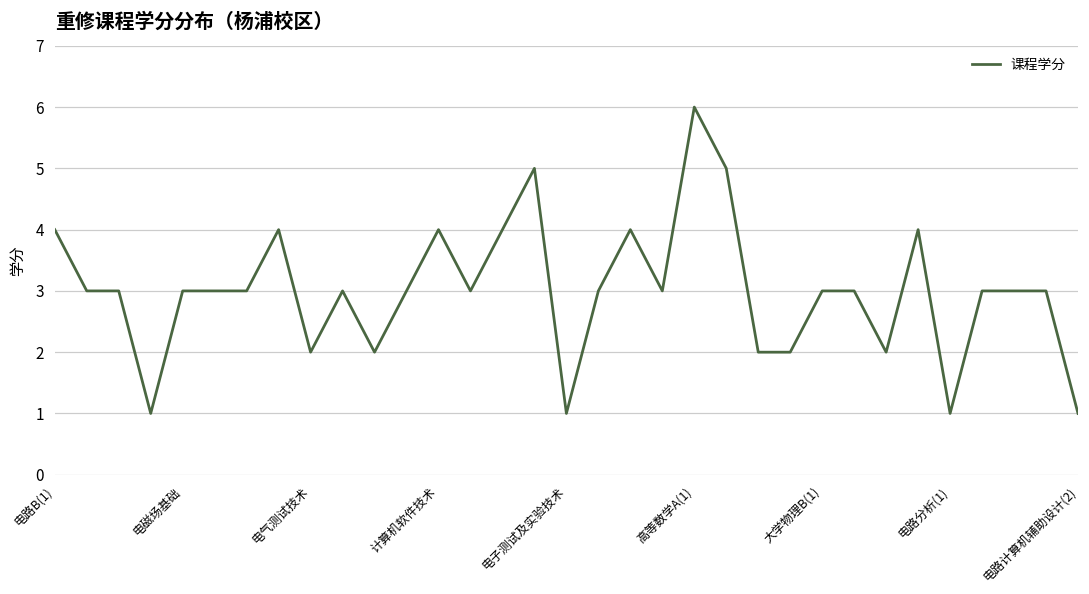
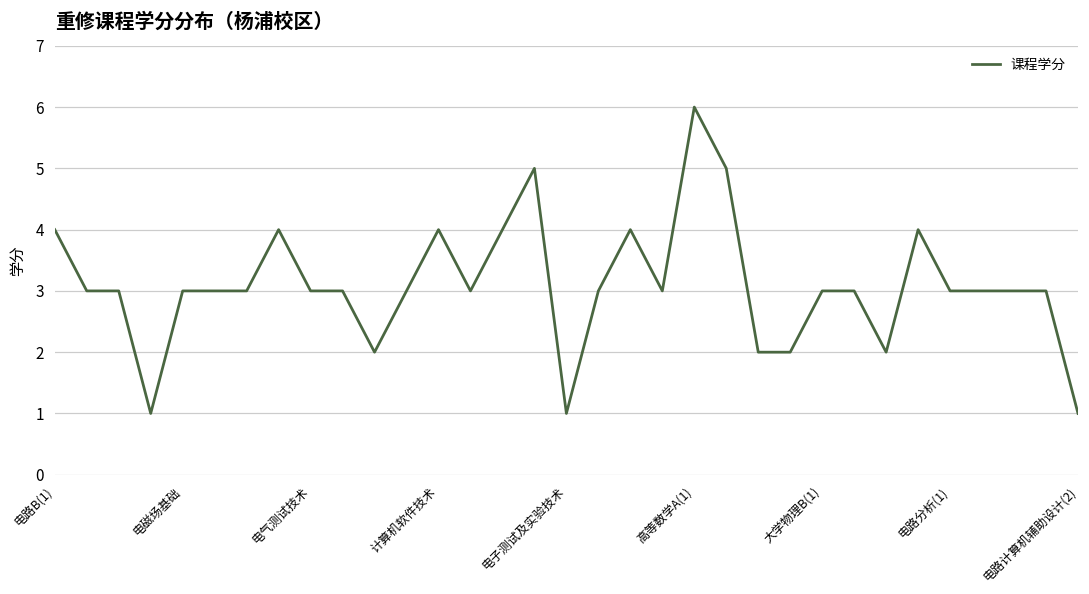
  {
    "电路B(1)": 4,
    "电磁场基础": 3,
-   "电气测试技术": 2,
+   "电气测试技术": 3,
    "计算机软件技术": 4,
    "电子测试及实验技术": 1,
    "高等数学A(1)": 6,
-   "电路分析(1)": 1
+   "电路分析(1)": 3
  }
